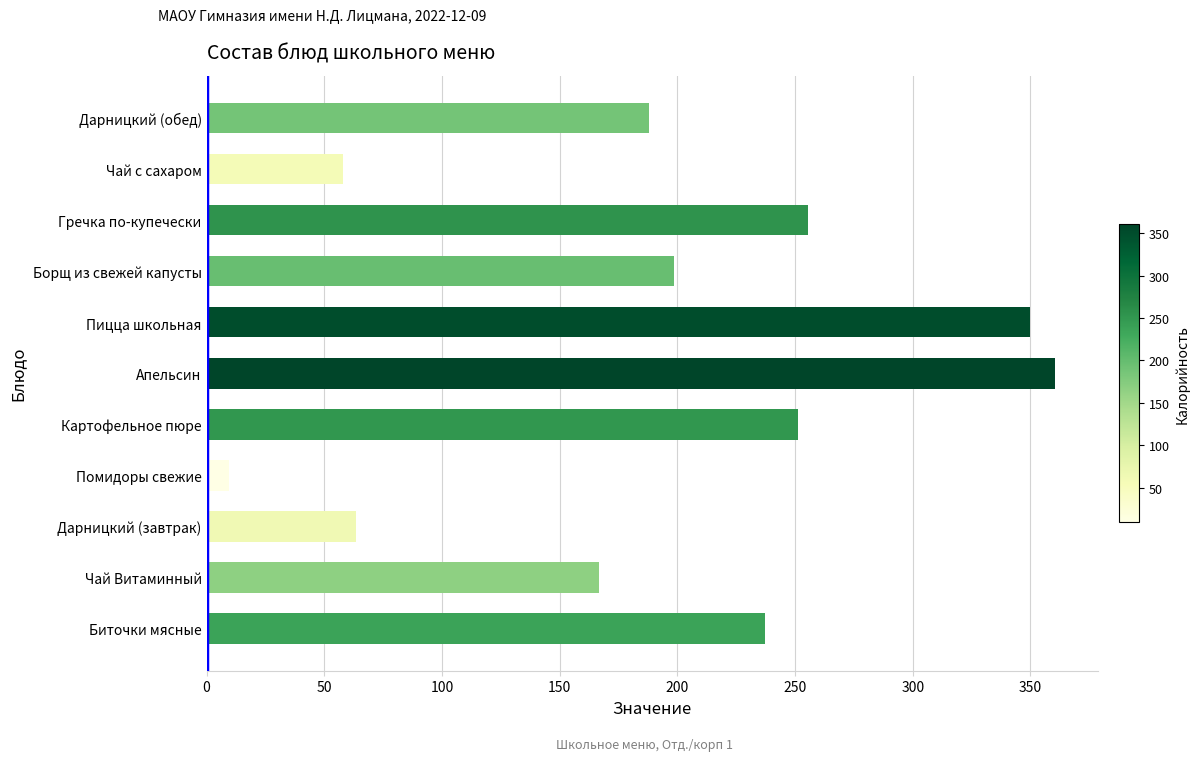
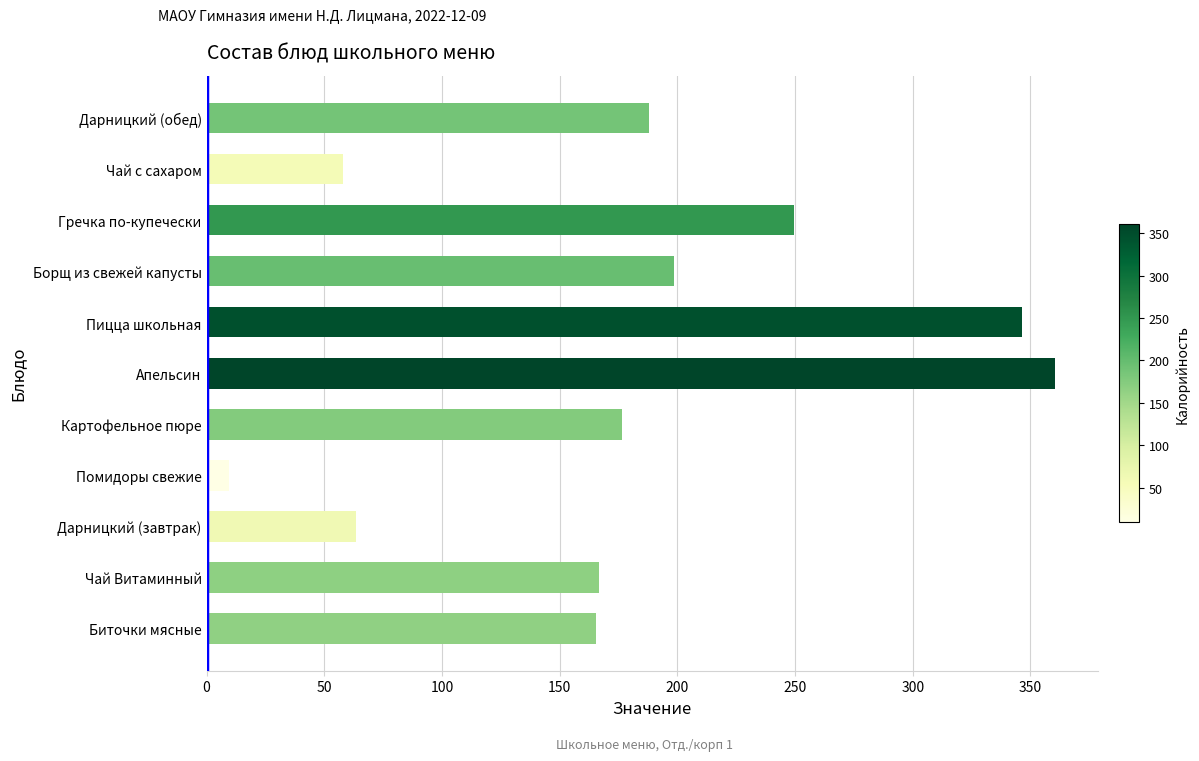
  {
    "Дарницкий (обед)": 188,
    "Чай с сахаром": 58,
-   "Гречка по-купечески": 256,
+   "Гречка по-купечески": 249,
    "Борщ из свежей капусты": 198,
-   "Пицца школьная": 350,
+   "Пицца школьная": 346,
    "Апельсин": 360,
-   "Картофельное пюре": 251,
+   "Картофельное пюре": 176,
    "Помидоры свежие": 9,
    "Дарницкий (завтрак)": 63,
    "Чай Витаминный": 167,
-   "Биточки мясные": 237
+   "Биточки мясные": 165
  }
